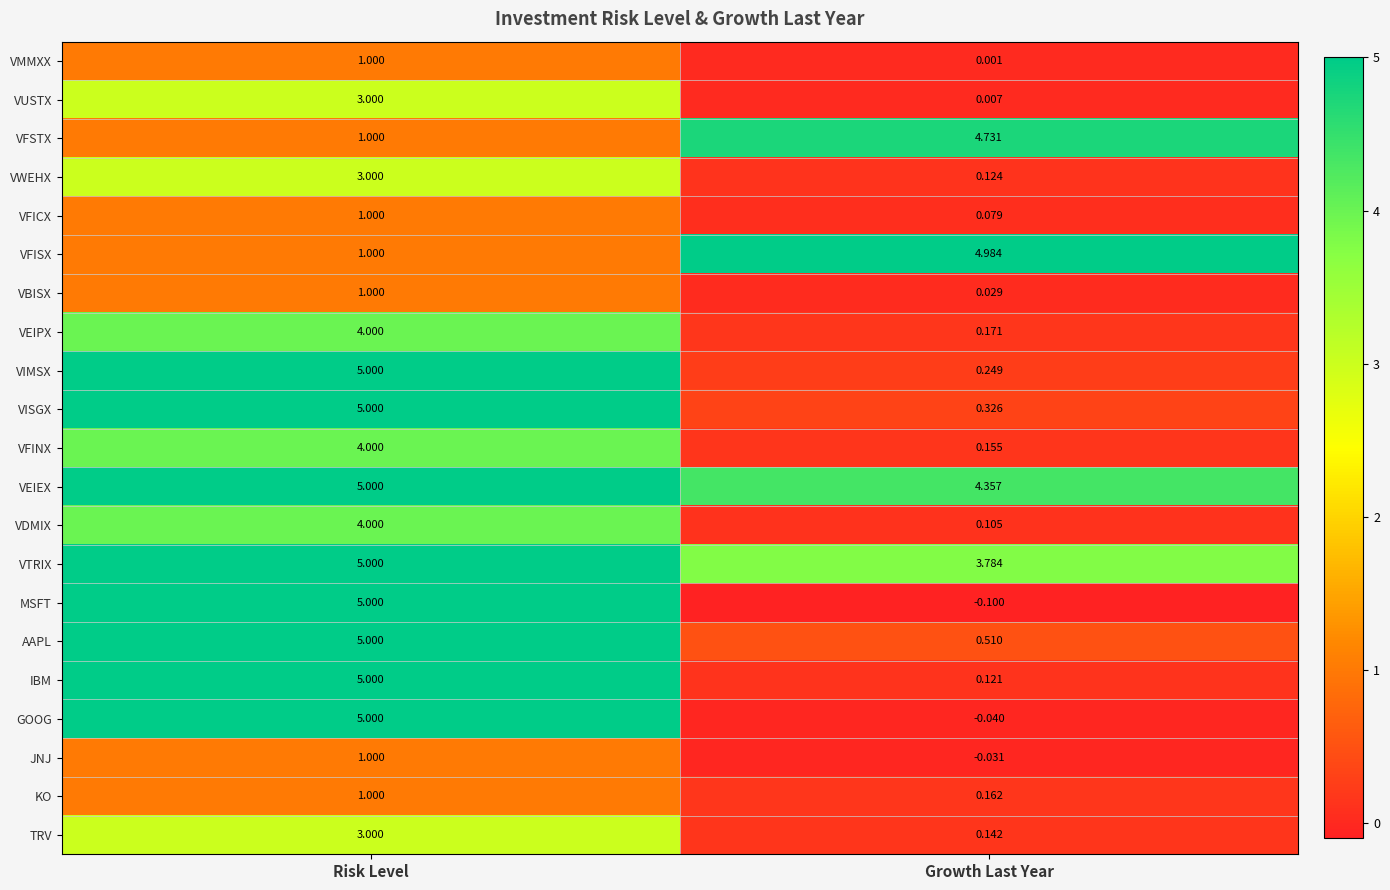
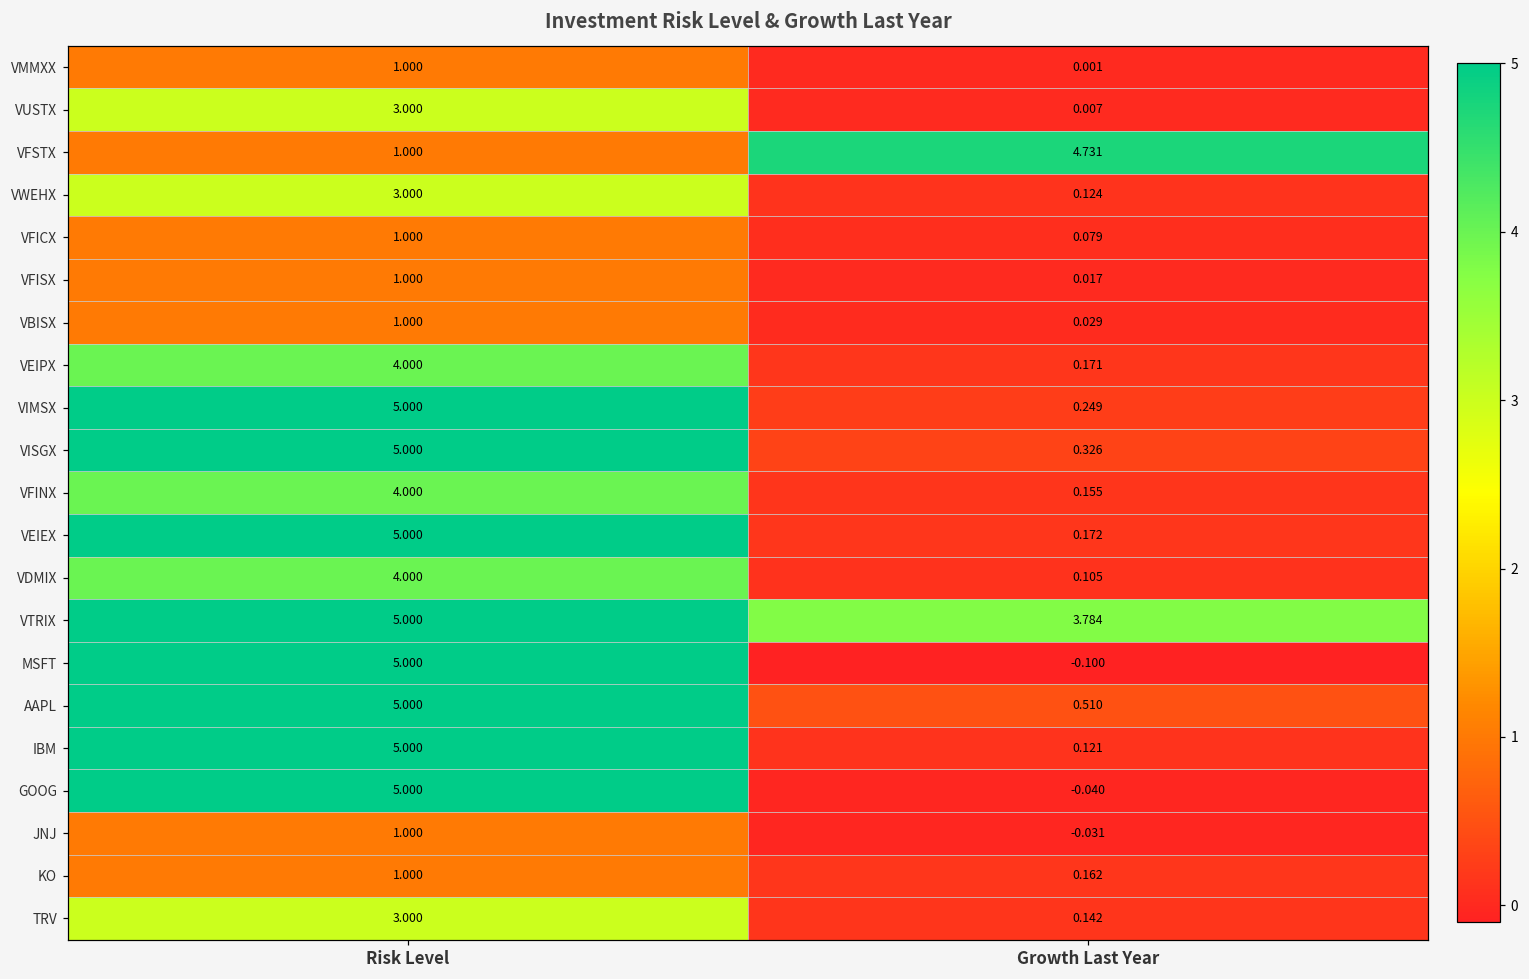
  {
    "VMMXX": {
      "Risk Level": 1.000,
      "Growth Last Year": 0.001
    },
    "VUSTX": {
      "Risk Level": 3.000,
      "Growth Last Year": 0.007
    },
    "VFSTX": {
      "Risk Level": 1.000,
      "Growth Last Year": 4.731
    },
    "VWEHX": {
      "Risk Level": 3.000,
      "Growth Last Year": 0.124
    },
    "VFICX": {
      "Risk Level": 1.000,
      "Growth Last Year": 0.079
    },
    "VFISX": {
      "Risk Level": 1.000,
-     "Growth Last Year": 4.984
+     "Growth Last Year": 0.017
    },
    "VBISX": {
      "Risk Level": 1.000,
      "Growth Last Year": 0.029
    },
    "VEIPX": {
      "Risk Level": 4.000,
      "Growth Last Year": 0.171
    },
    "VIMSX": {
      "Risk Level": 5.000,
      "Growth Last Year": 0.249
    },
    "VISGX": {
      "Risk Level": 5.000,
      "Growth Last Year": 0.326
    },
    "VFINX": {
      "Risk Level": 4.000,
      "Growth Last Year": 0.155
    },
    "VEIEX": {
      "Risk Level": 5.000,
-     "Growth Last Year": 4.357
+     "Growth Last Year": 0.172
    },
    "VDMIX": {
      "Risk Level": 4.000,
      "Growth Last Year": 0.105
    },
    "VTRIX": {
      "Risk Level": 5.000,
      "Growth Last Year": 3.784
    },
    "MSFT": {
      "Risk Level": 5.000,
      "Growth Last Year": -0.100
    },
    "AAPL": {
      "Risk Level": 5.000,
      "Growth Last Year": 0.510
    },
    "IBM": {
      "Risk Level": 5.000,
      "Growth Last Year": 0.121
    },
    "GOOG": {
      "Risk Level": 5.000,
      "Growth Last Year": -0.040
    },
    "JNJ": {
      "Risk Level": 1.000,
      "Growth Last Year": -0.031
    },
    "KO": {
      "Risk Level": 1.000,
      "Growth Last Year": 0.162
    },
    "TRV": {
      "Risk Level": 3.000,
      "Growth Last Year": 0.142
    }
  }
